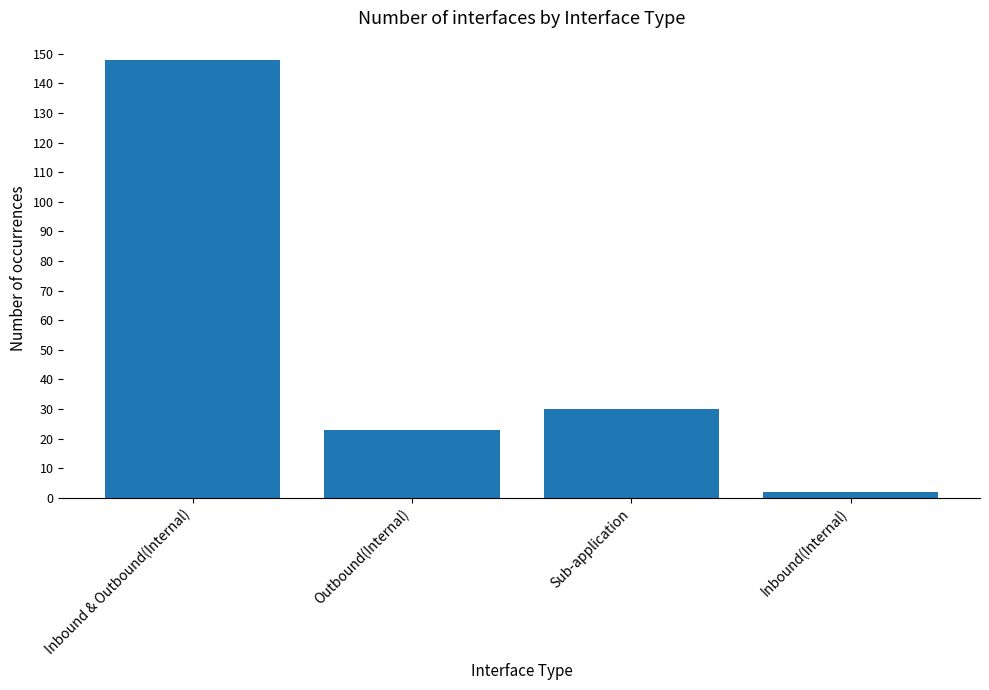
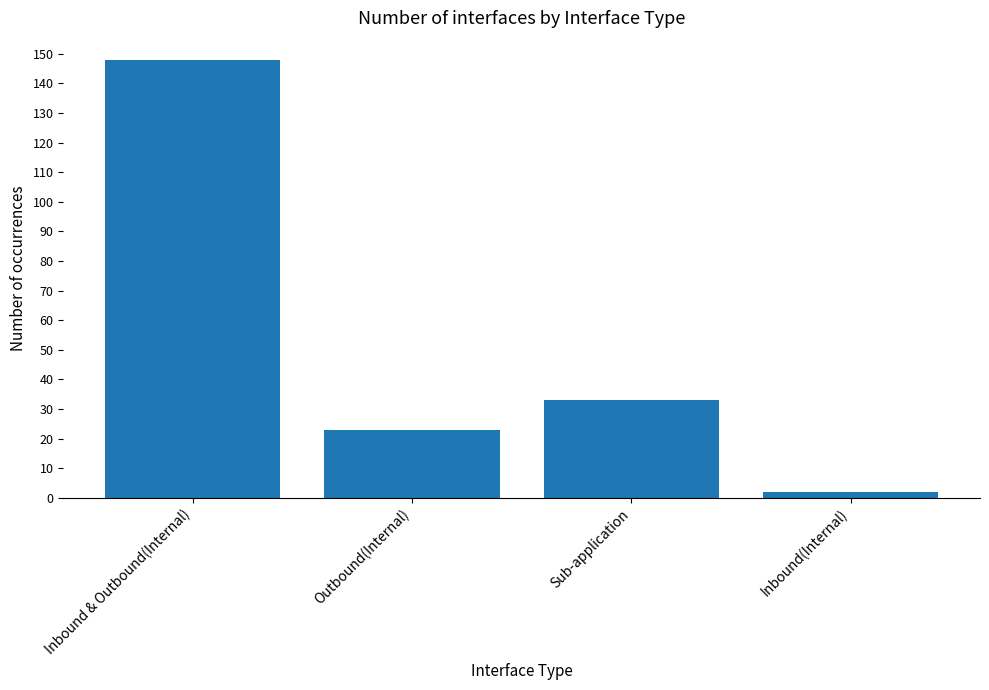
  {
    "Inbound & Outbound(Internal)": 148,
    "Outbound(Internal)": 23,
-   "Sub-application": 30,
+   "Sub-application": 33,
    "Inbound(Internal)": 2
  }
